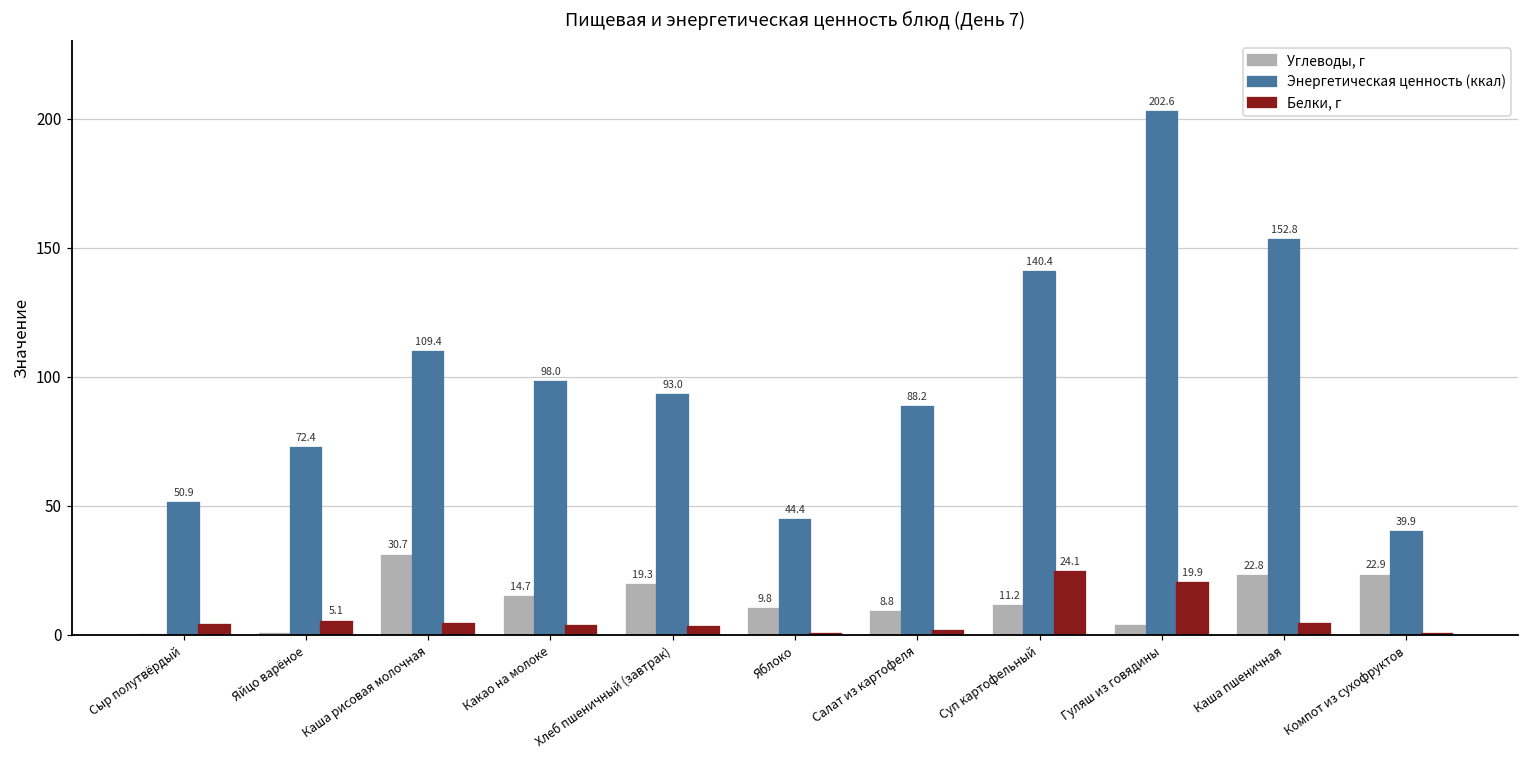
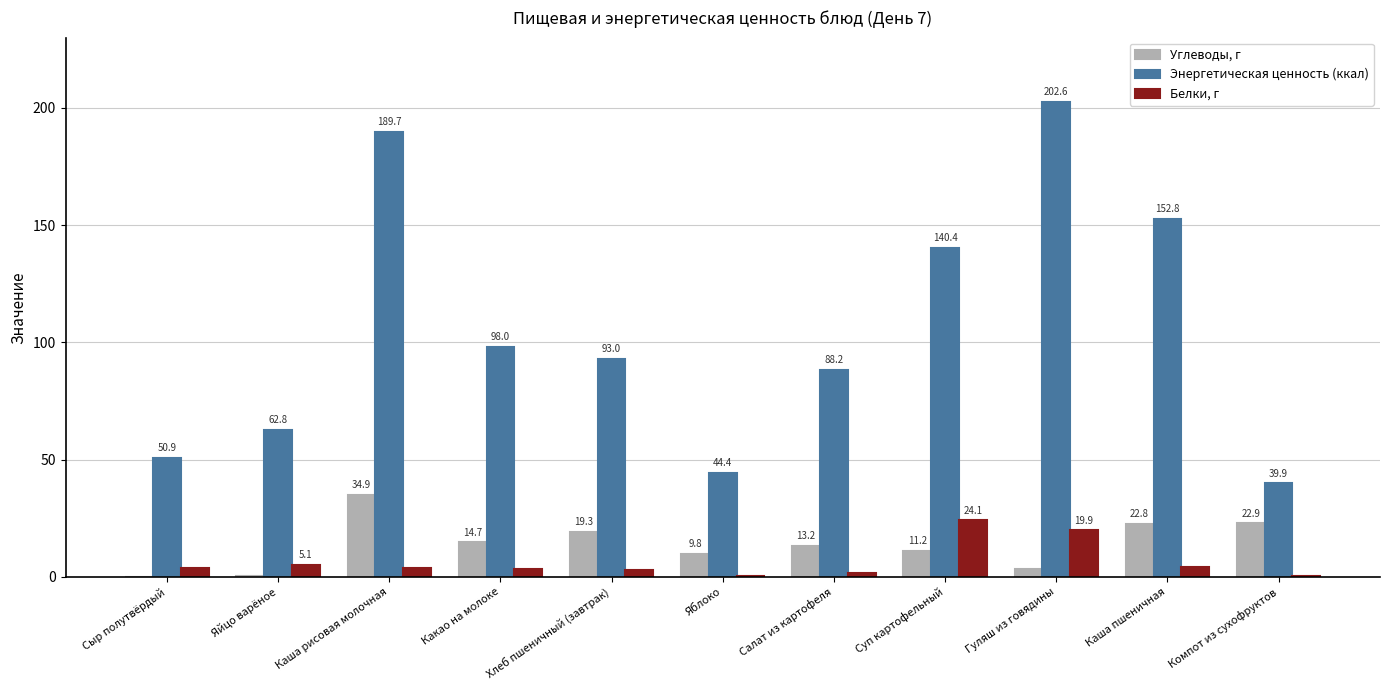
  {
    "Углеводы, г": {
-     "Каша рисовая молочная": 30.7,
+     "Каша рисовая молочная": 34.9,
      "Какао на молоке": 14.7,
      "Хлеб пшеничный (завтрак)": 19.3,
      "Яблоко": 9.8,
-     "Салат из картофеля": 8.8,
+     "Салат из картофеля": 13.2,
      "Суп картофельный": 11.2,
      "Каша пшеничная": 22.8,
      "Компот из сухофруктов": 22.9
    },
    "Энергетическая ценность (ккал)": {
      "Сыр полутвёрдый": 50.9,
-     "Яйцо варёное": 72.4,
-     "Каша рисовая молочная": 109.4,
+     "Яйцо варёное": 62.8,
+     "Каша рисовая молочная": 189.7,
      "Какао на молоке": 98.0,
      "Хлеб пшеничный (завтрак)": 93.0,
      "Яблоко": 44.4,
      "Салат из картофеля": 88.2,
      "Суп картофельный": 140.4,
      "Гуляш из говядины": 202.6,
      "Каша пшеничная": 152.8,
      "Компот из сухофруктов": 39.9
    },
    "Белки, г": {
      "Яйцо варёное": 5.1,
      "Суп картофельный": 24.1,
      "Гуляш из говядины": 19.9
    }
  }
